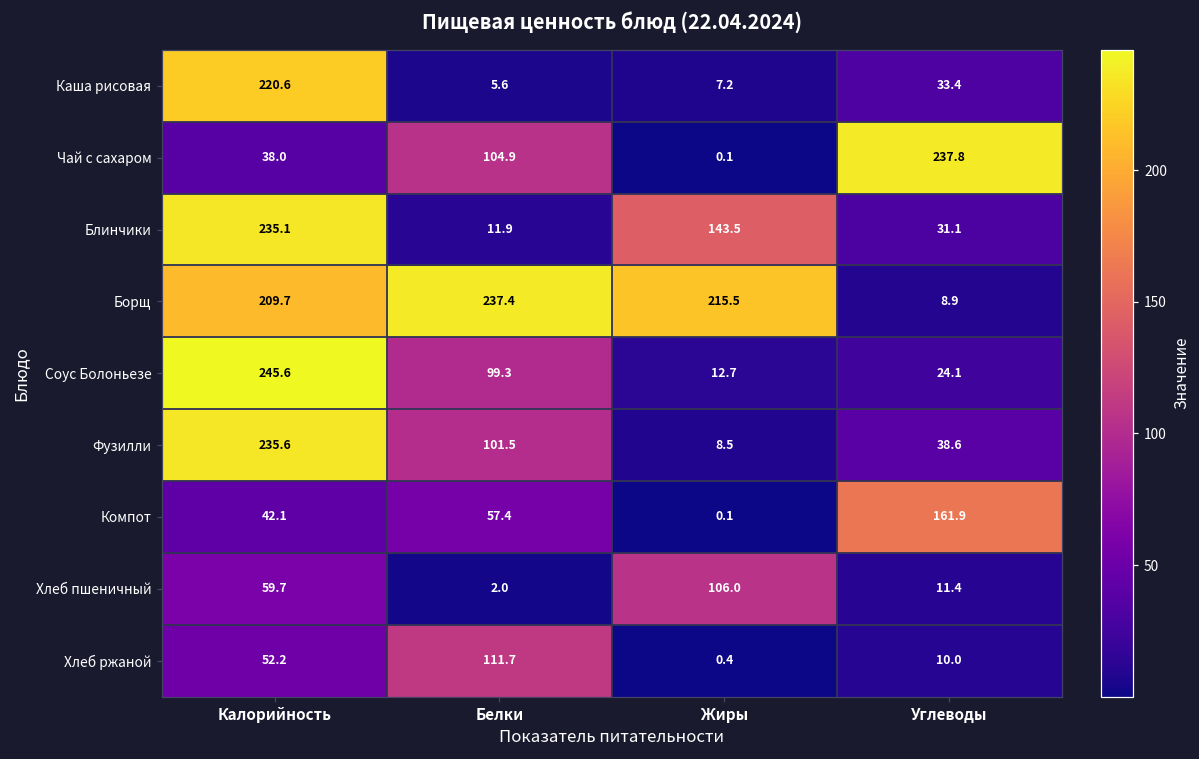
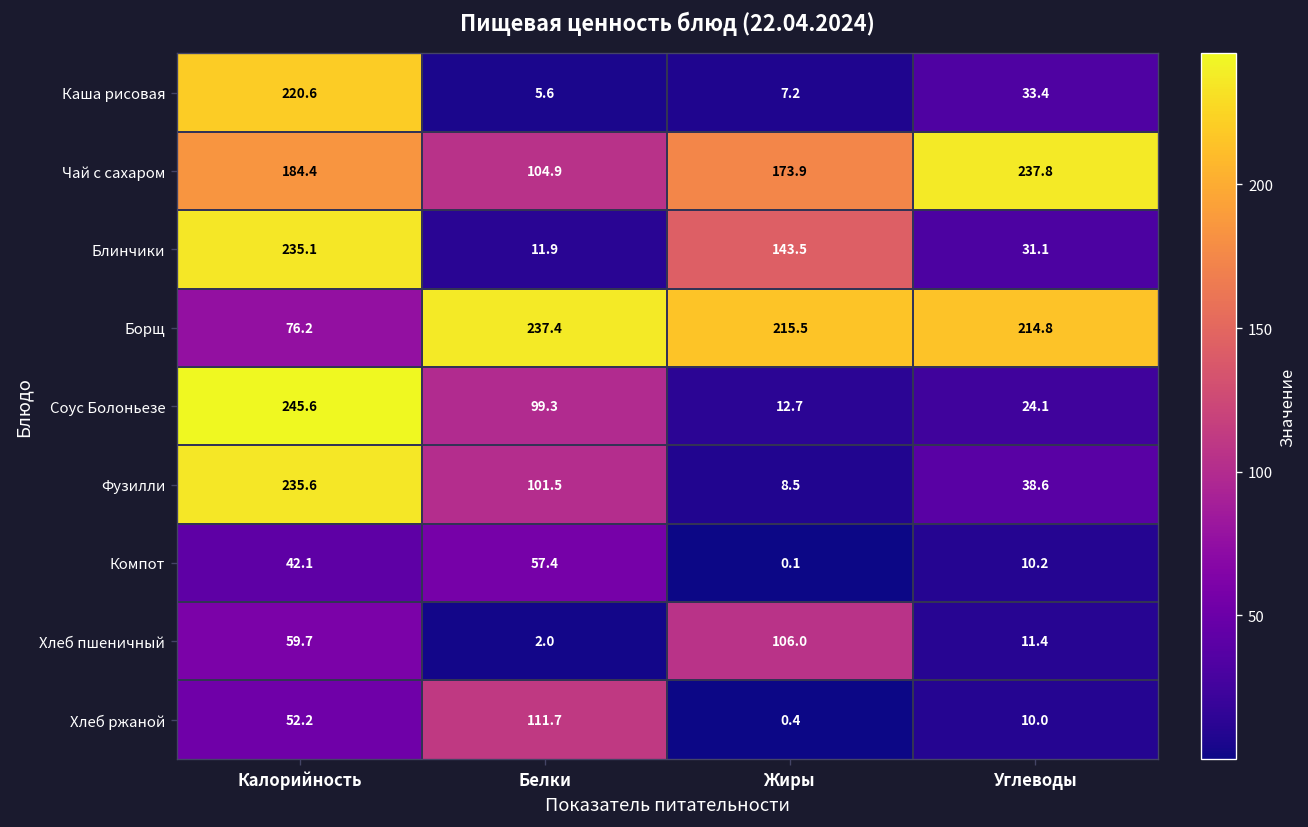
  {
    "Каша рисовая": {
      "Калорийность": 220.6,
      "Белки": 5.6,
      "Жиры": 7.2,
      "Углеводы": 33.4
    },
    "Чай с сахаром": {
-     "Калорийность": 38.0,
+     "Калорийность": 184.4,
      "Белки": 104.9,
-     "Жиры": 0.1,
+     "Жиры": 173.9,
      "Углеводы": 237.8
    },
    "Блинчики": {
      "Калорийность": 235.1,
      "Белки": 11.9,
      "Жиры": 143.5,
      "Углеводы": 31.1
    },
    "Борщ": {
-     "Калорийность": 209.7,
+     "Калорийность": 76.2,
      "Белки": 237.4,
      "Жиры": 215.5,
-     "Углеводы": 8.9
+     "Углеводы": 214.8
    },
    "Соус Болоньезе": {
      "Калорийность": 245.6,
      "Белки": 99.3,
      "Жиры": 12.7,
      "Углеводы": 24.1
    },
    "Фузилли": {
      "Калорийность": 235.6,
      "Белки": 101.5,
      "Жиры": 8.5,
      "Углеводы": 38.6
    },
    "Компот": {
      "Калорийность": 42.1,
      "Белки": 57.4,
      "Жиры": 0.1,
-     "Углеводы": 161.9
+     "Углеводы": 10.2
    },
    "Хлеб пшеничный": {
      "Калорийность": 59.7,
      "Белки": 2.0,
      "Жиры": 106.0,
      "Углеводы": 11.4
    },
    "Хлеб ржаной": {
      "Калорийность": 52.2,
      "Белки": 111.7,
      "Жиры": 0.4,
      "Углеводы": 10.0
    }
  }
